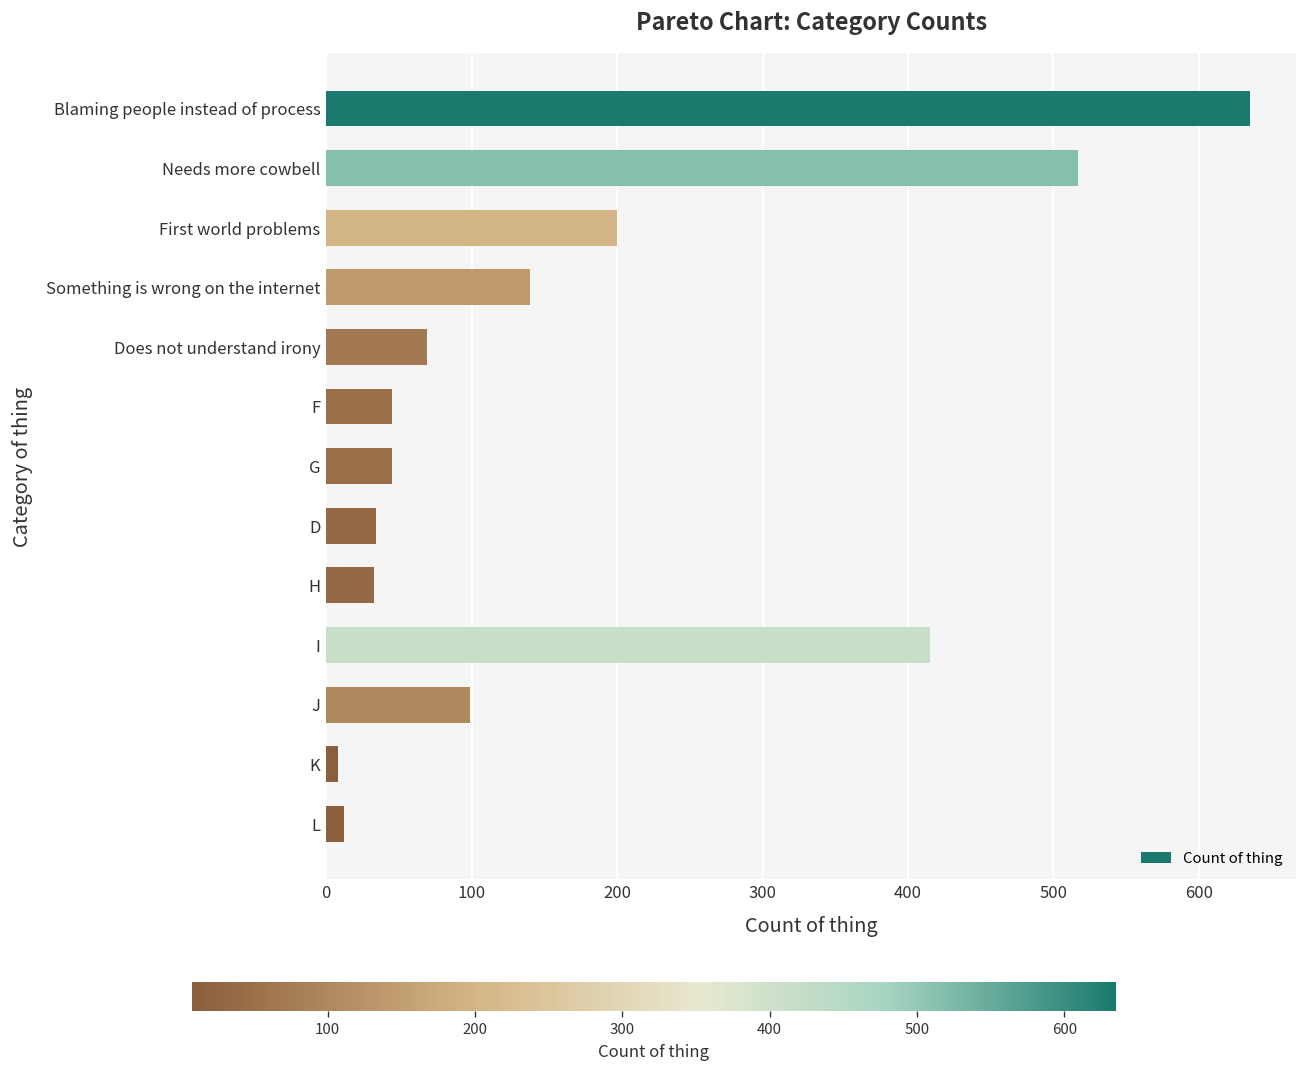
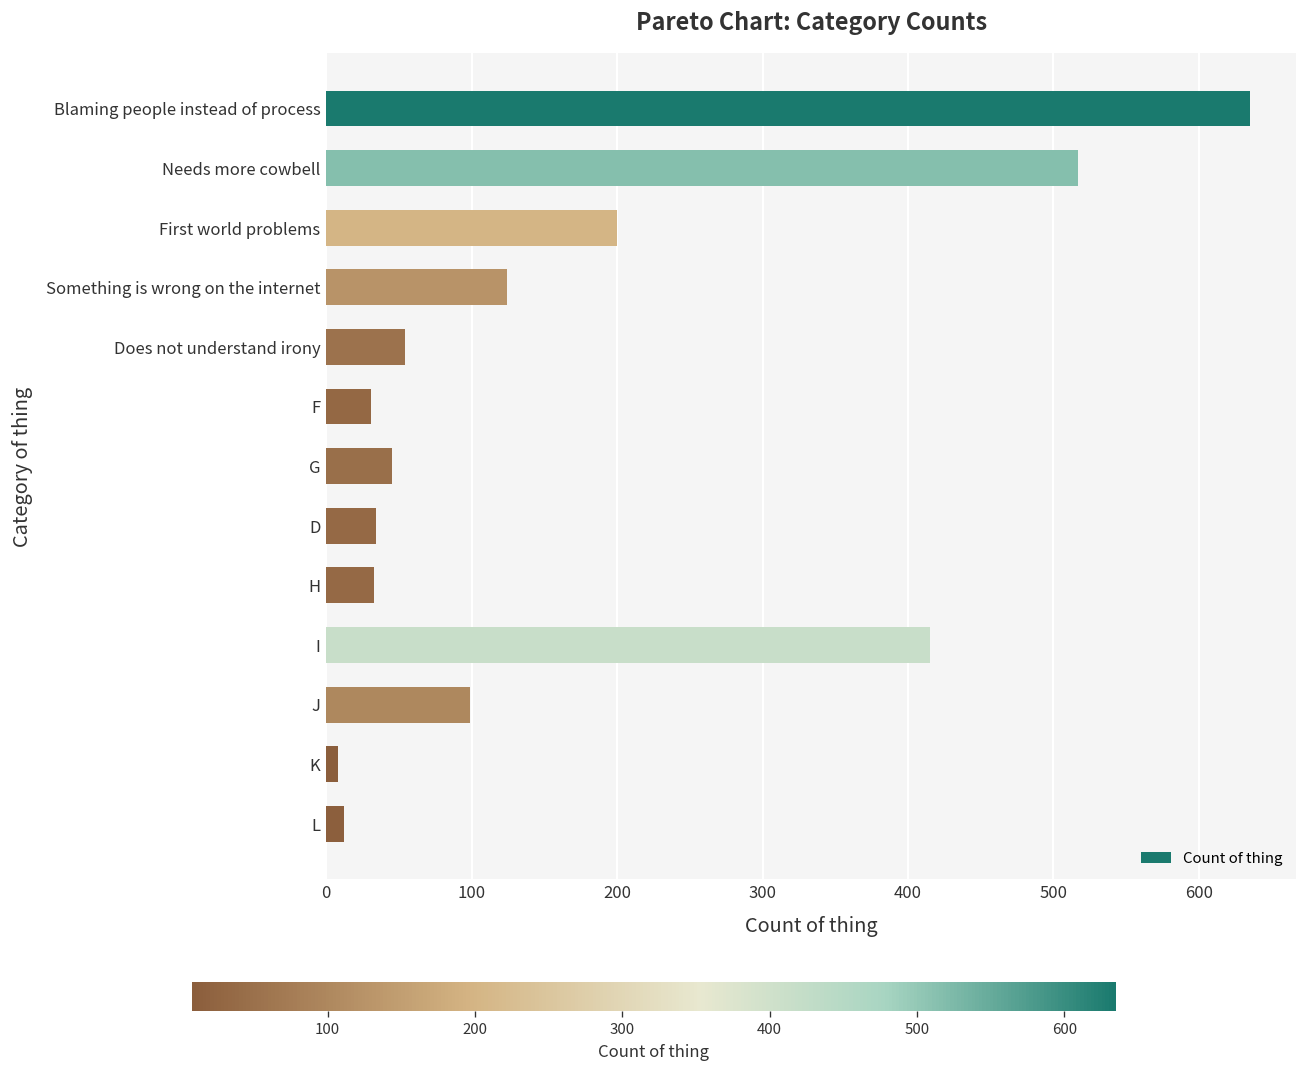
  {
    "Blaming people instead of process": 635,
    "Needs more cowbell": 517,
    "First world problems": 200,
-   "Something is wrong on the internet": 140,
-   "Does not understand irony": 69,
-   "F": 45,
+   "Something is wrong on the internet": 124,
+   "Does not understand irony": 54,
+   "F": 31,
    "G": 45,
    "D": 34,
    "H": 33,
    "I": 415,
    "J": 99,
    "K": 8,
    "L": 12
  }
